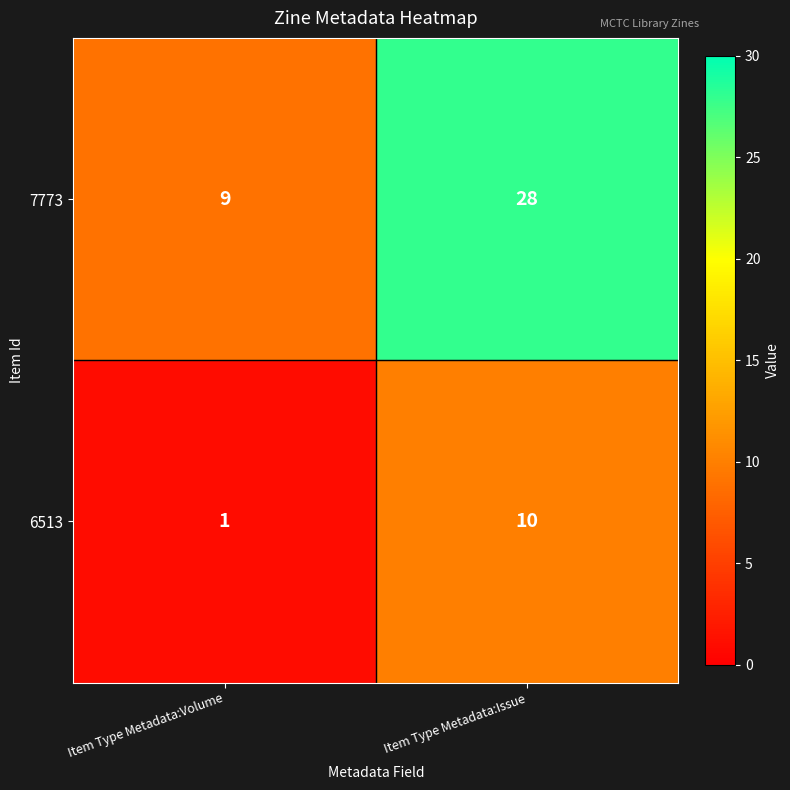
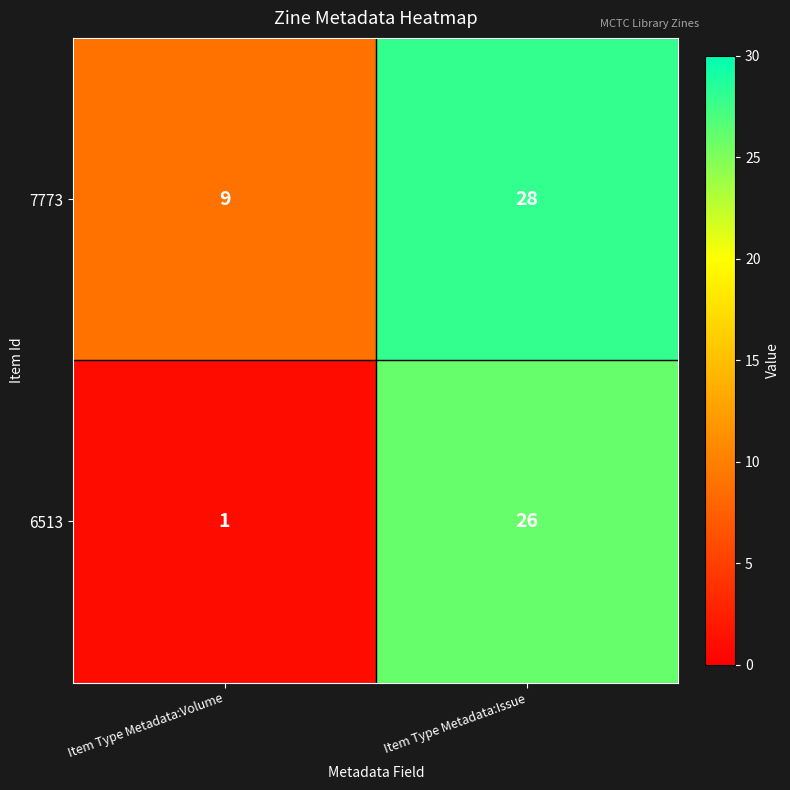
  {
    "7773": {
      "Item Type Metadata:Volume": 9,
      "Item Type Metadata:Issue": 28
    },
    "6513": {
      "Item Type Metadata:Volume": 1,
-     "Item Type Metadata:Issue": 10
+     "Item Type Metadata:Issue": 26
    }
  }
